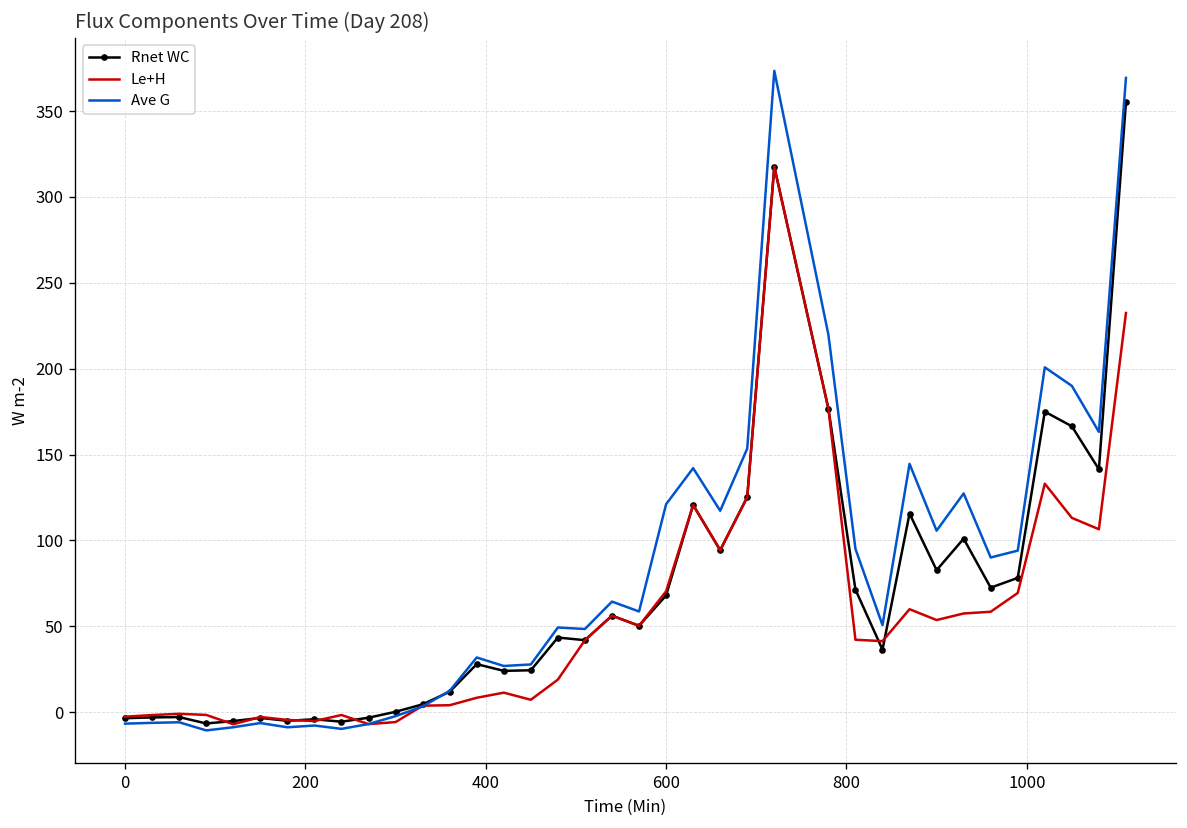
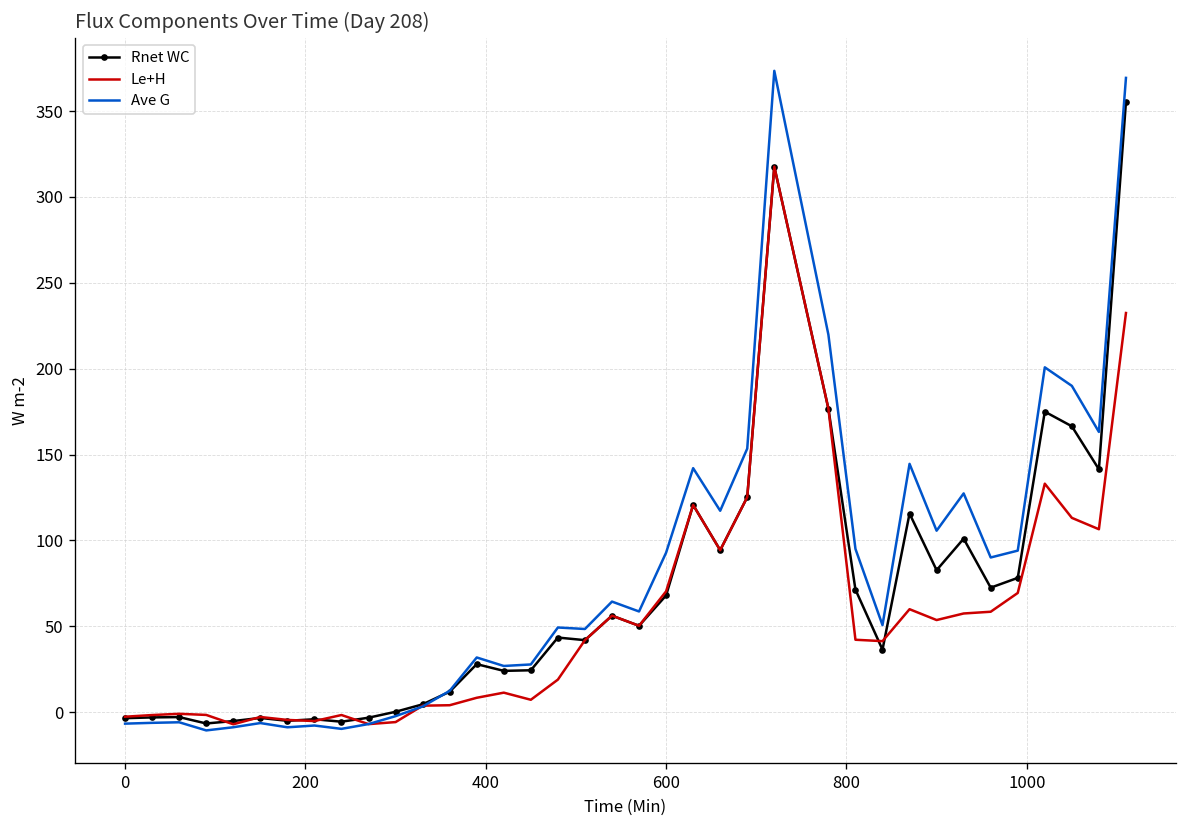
  {
    "Rnet WC": {
      "600": 68
    },
    "Le+H": {
      "600": 70
    },
    "Ave G": {
      "0": -7,
-     "600": 121
+     "600": 93
    }
  }
